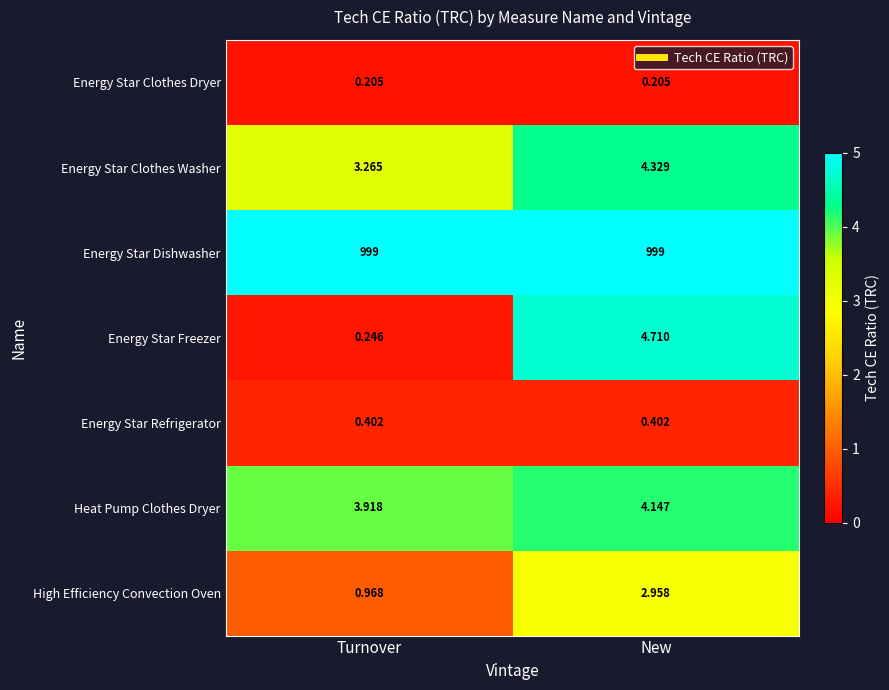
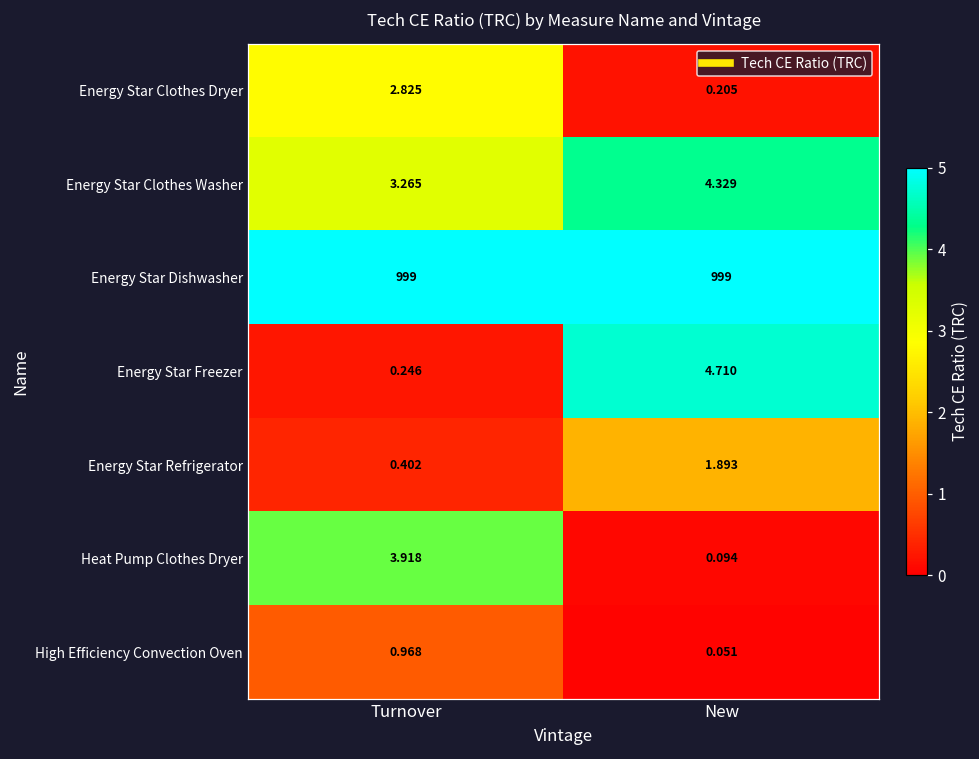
  {
    "Energy Star Clothes Dryer": {
-     "Turnover": 0.205,
+     "Turnover": 2.825,
      "New": 0.205
    },
    "Energy Star Clothes Washer": {
      "Turnover": 3.265,
      "New": 4.329
    },
    "Energy Star Dishwasher": {
      "Turnover": 999,
      "New": 999
    },
    "Energy Star Freezer": {
      "Turnover": 0.246,
      "New": 4.710
    },
    "Energy Star Refrigerator": {
      "Turnover": 0.402,
-     "New": 0.402
+     "New": 1.893
    },
    "Heat Pump Clothes Dryer": {
      "Turnover": 3.918,
-     "New": 4.147
+     "New": 0.094
    },
    "High Efficiency Convection Oven": {
      "Turnover": 0.968,
-     "New": 2.958
+     "New": 0.051
    }
  }
